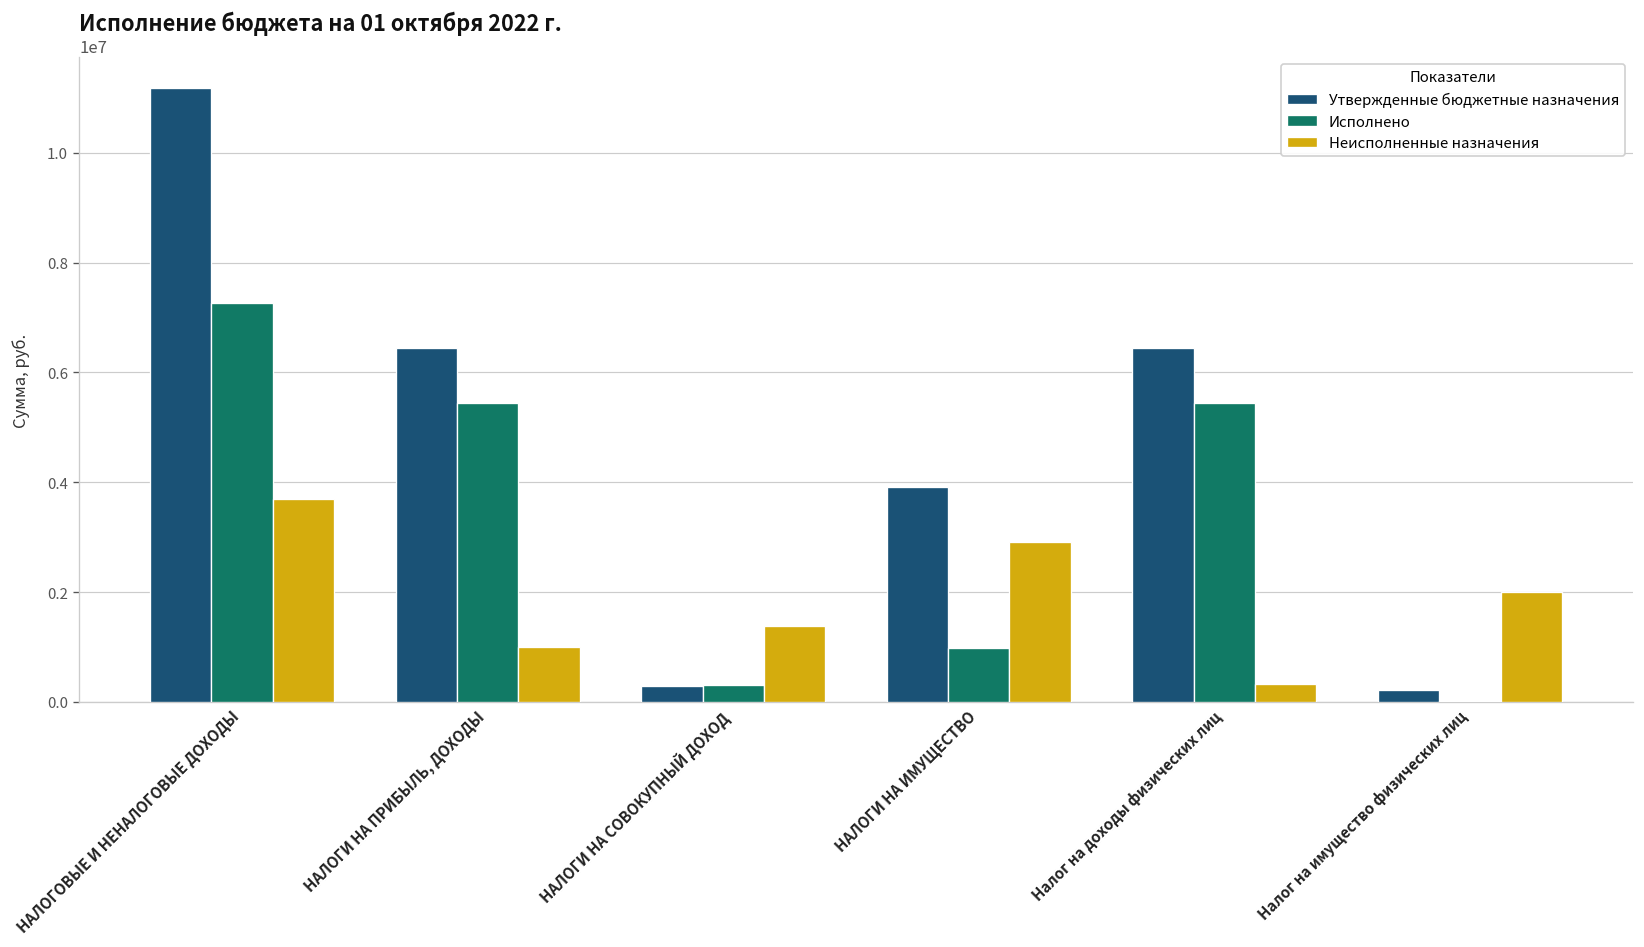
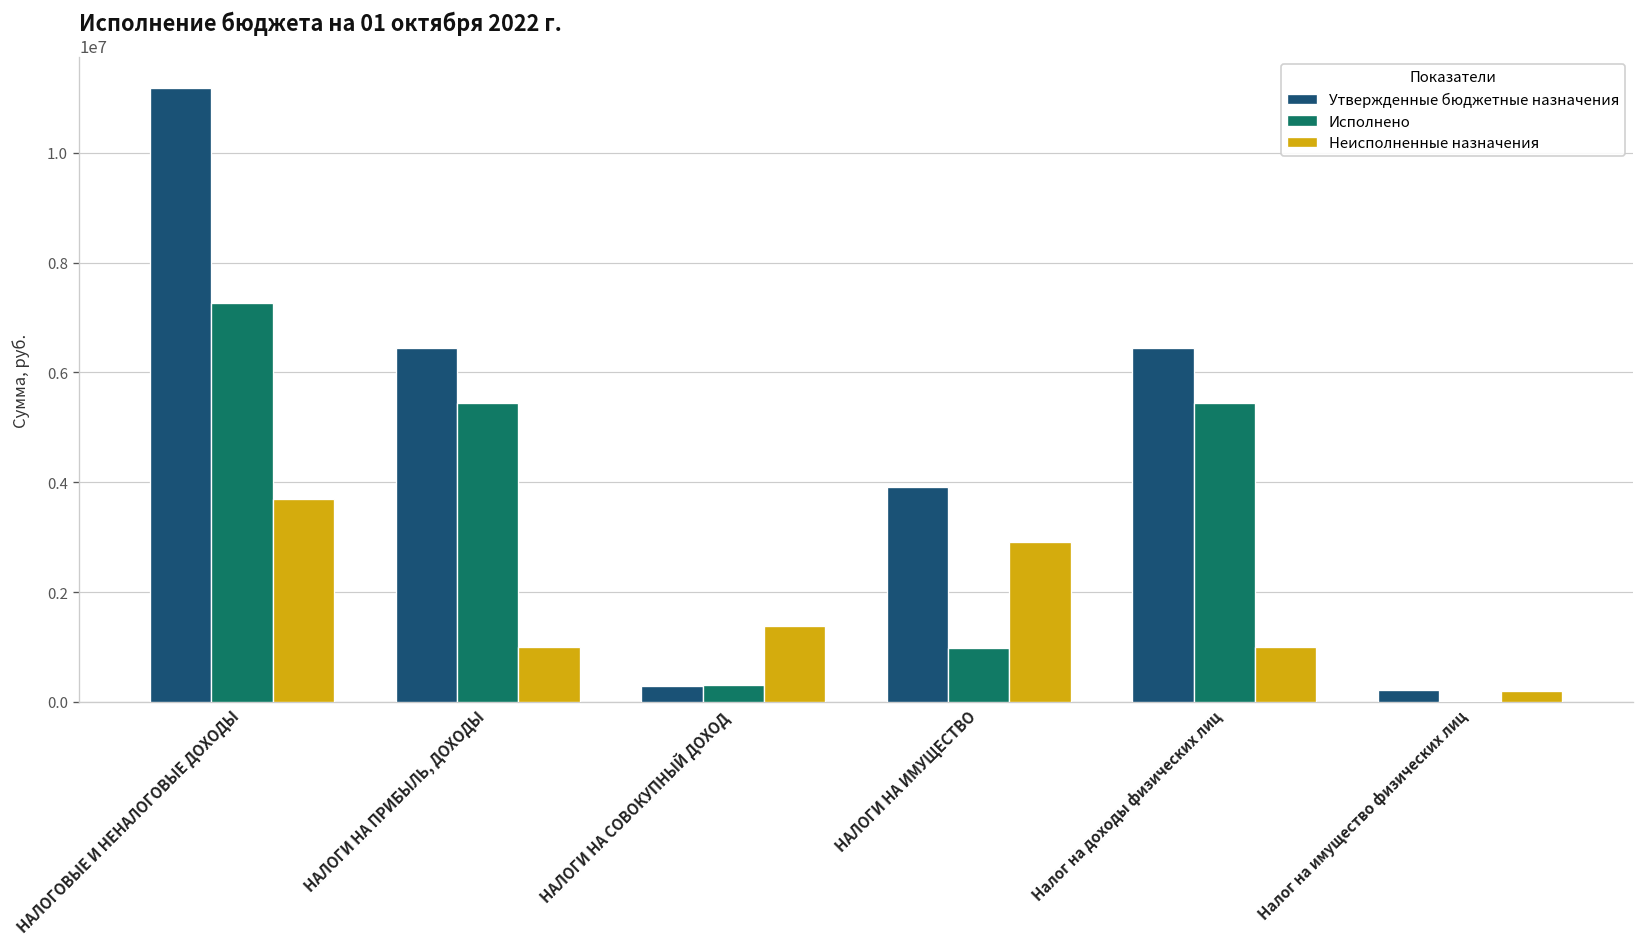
  {
    "Неисполненные назначения": {
      "НАЛОГОВЫЕ И НЕНАЛОГОВЫЕ ДОХОДЫ": 3700000,
      "НАЛОГИ НА ПРИБЫЛЬ, ДОХОДЫ": 1000000,
      "НАЛОГИ НА СОВОКУПНЫЙ ДОХОД": 1400000,
      "НАЛОГИ НА ИМУЩЕСТВО": 2900000,
-     "Налог на доходы физических лиц": 300000,
-     "Налог на имущество физических лиц": 2000000
+     "Налог на доходы физических лиц": 1000000,
+     "Налог на имущество физических лиц": 200000
    }
  }
